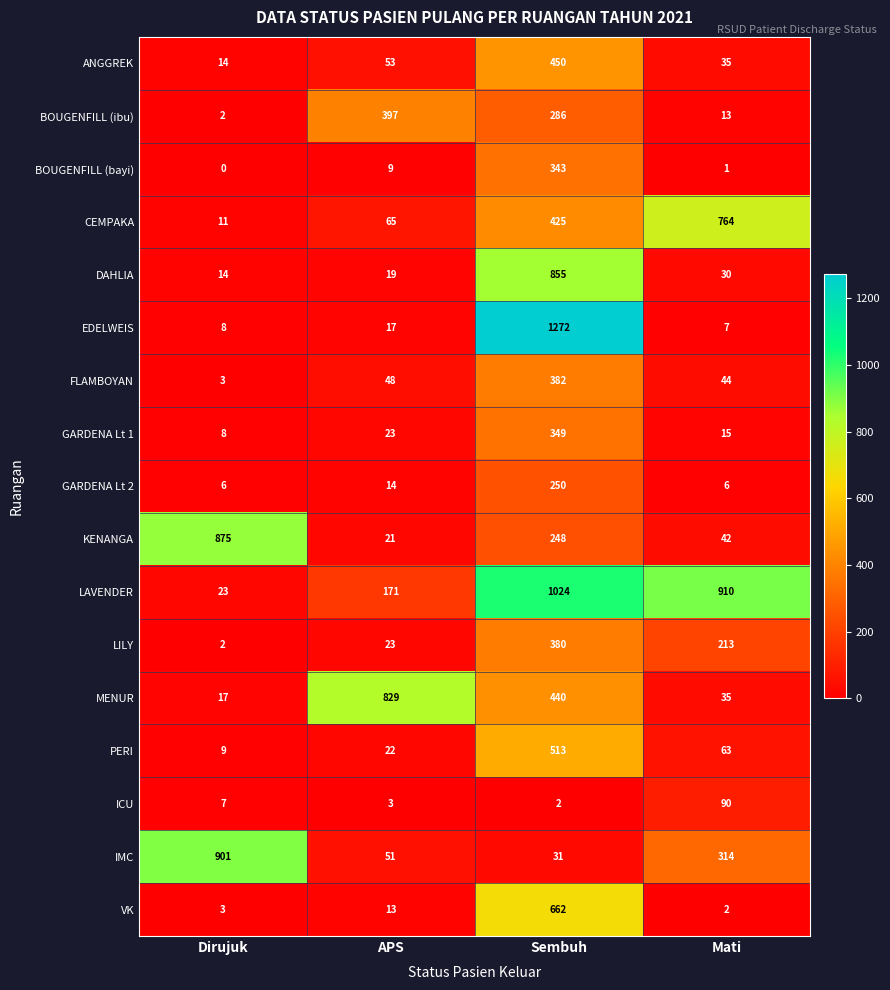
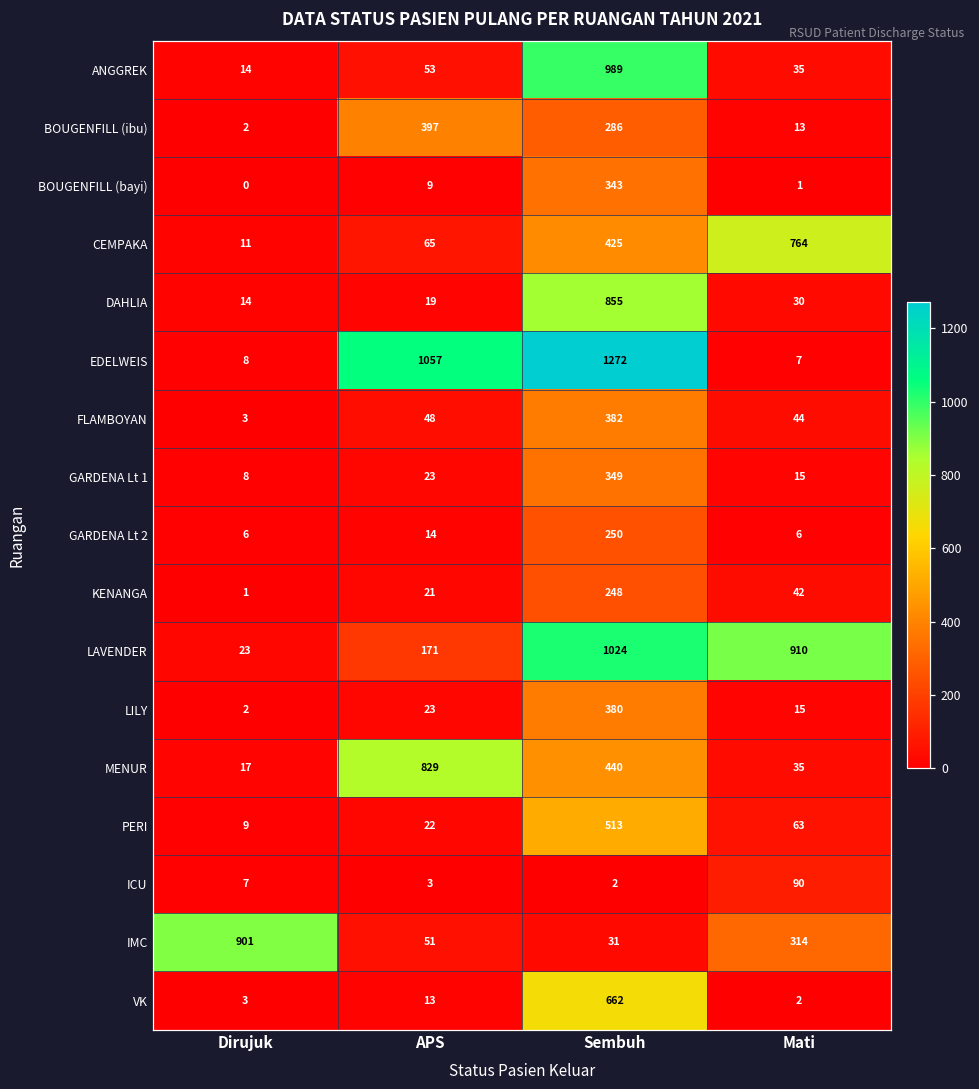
  {
    "ANGGREK": {
      "Dirujuk": 14,
      "APS": 53,
-     "Sembuh": 450,
+     "Sembuh": 989,
      "Mati": 35
    },
    "BOUGENFILL (ibu)": {
      "Dirujuk": 2,
      "APS": 397,
      "Sembuh": 286,
      "Mati": 13
    },
    "BOUGENFILL (bayi)": {
      "Dirujuk": 0,
      "APS": 9,
      "Sembuh": 343,
      "Mati": 1
    },
    "CEMPAKA": {
      "Dirujuk": 11,
      "APS": 65,
      "Sembuh": 425,
      "Mati": 764
    },
    "DAHLIA": {
      "Dirujuk": 14,
      "APS": 19,
      "Sembuh": 855,
      "Mati": 30
    },
    "EDELWEIS": {
      "Dirujuk": 8,
-     "APS": 17,
+     "APS": 1057,
      "Sembuh": 1272,
      "Mati": 7
    },
    "FLAMBOYAN": {
      "Dirujuk": 3,
      "APS": 48,
      "Sembuh": 382,
      "Mati": 44
    },
    "GARDENA Lt 1": {
      "Dirujuk": 8,
      "APS": 23,
      "Sembuh": 349,
      "Mati": 15
    },
    "GARDENA Lt 2": {
      "Dirujuk": 6,
      "APS": 14,
      "Sembuh": 250,
      "Mati": 6
    },
    "KENANGA": {
-     "Dirujuk": 875,
+     "Dirujuk": 1,
      "APS": 21,
      "Sembuh": 248,
      "Mati": 42
    },
    "LAVENDER": {
      "Dirujuk": 23,
      "APS": 171,
      "Sembuh": 1024,
      "Mati": 910
    },
    "LILY": {
      "Dirujuk": 2,
      "APS": 23,
      "Sembuh": 380,
-     "Mati": 213
+     "Mati": 15
    },
    "MENUR": {
      "Dirujuk": 17,
      "APS": 829,
      "Sembuh": 440,
      "Mati": 35
    },
    "PERI": {
      "Dirujuk": 9,
      "APS": 22,
      "Sembuh": 513,
      "Mati": 63
    },
    "ICU": {
      "Dirujuk": 7,
      "APS": 3,
      "Sembuh": 2,
      "Mati": 90
    },
    "IMC": {
      "Dirujuk": 901,
      "APS": 51,
      "Sembuh": 31,
      "Mati": 314
    },
    "VK": {
      "Dirujuk": 3,
      "APS": 13,
      "Sembuh": 662,
      "Mati": 2
    }
  }
